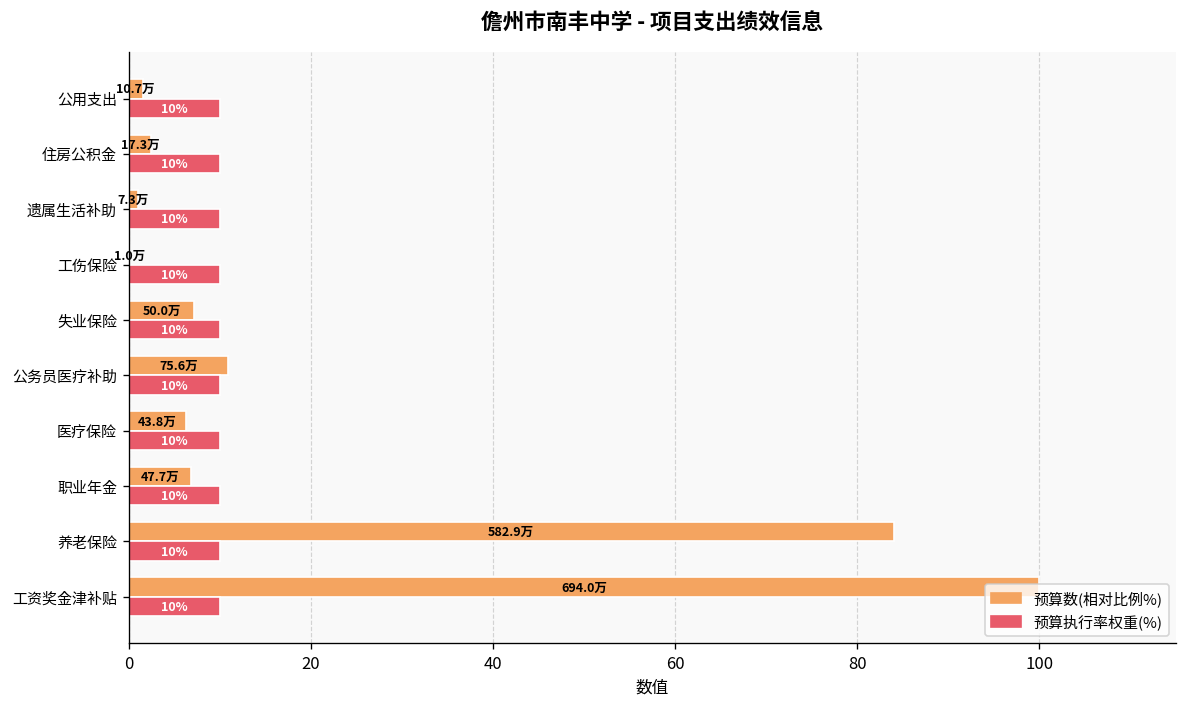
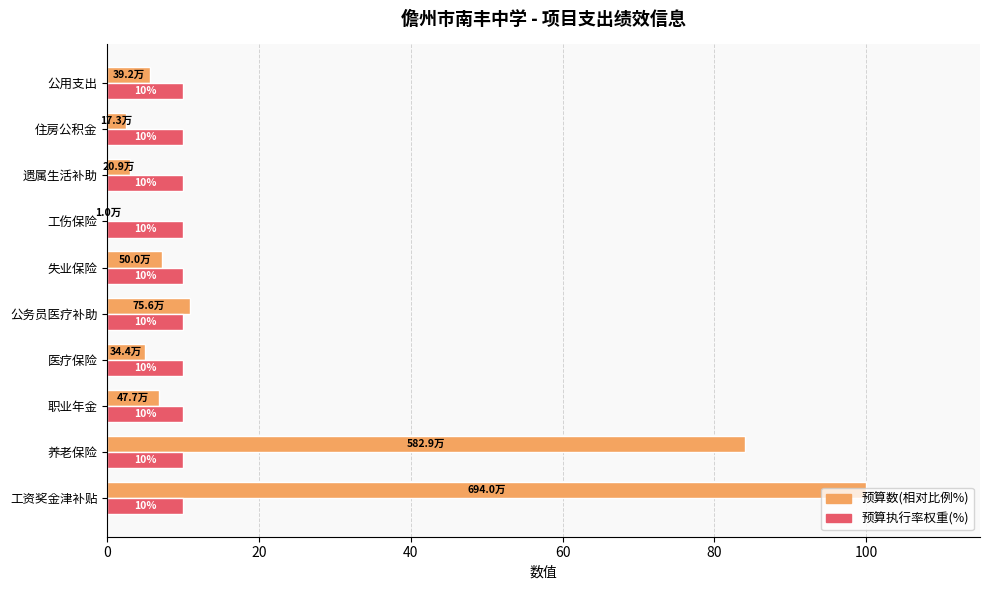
  {
    "预算数(相对比例%)": {
-     "公用支出": "10.7万",
-     "遗属生活补助": "7.3万",
-     "医疗保险": "43.8万"
+     "公用支出": "39.2万",
+     "遗属生活补助": "20.9万",
+     "医疗保险": "34.4万"
    },
    "预算执行率权重(%)": {
      "公用支出": "10%",
      "住房公积金": "10%",
      "遗属生活补助": "10%",
      "工伤保险": "10%",
      "失业保险": "10%",
      "公务员医疗补助": "10%",
      "医疗保险": "10%",
      "职业年金": "10%",
      "养老保险": "10%",
      "工资奖金津补贴": "10%"
    }
  }
